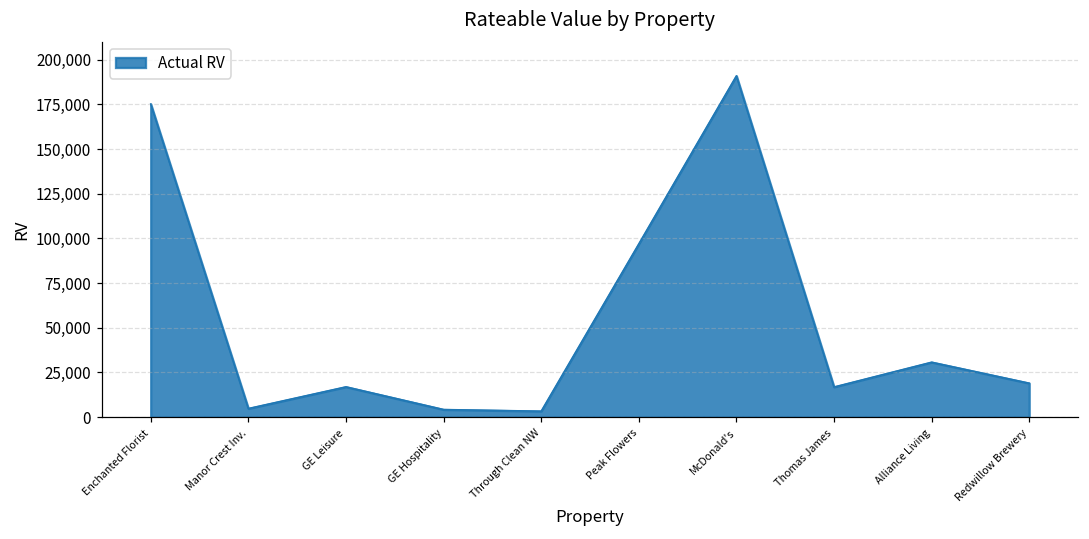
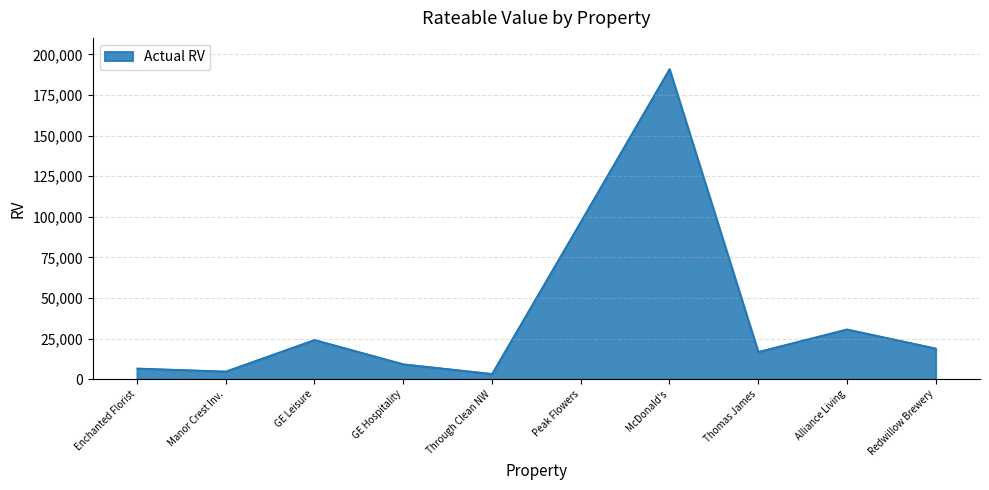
  {
-   "Enchanted Florist": "175,000",
+   "Enchanted Florist": "7,000",
    "Manor Crest Inv.": "5,000",
-   "GE Leisure": "17,000",
-   "GE Hospitality": "4,000",
+   "GE Leisure": "24,000",
+   "GE Hospitality": "9,000",
    "Through Clean NW": "3,000",
    "Peak Flowers": "97,000",
    "McDonald's": "191,000",
    "Thomas James": "17,000",
    "Alliance Living": "31,000",
    "Redwillow Brewery": "19,000"
  }
